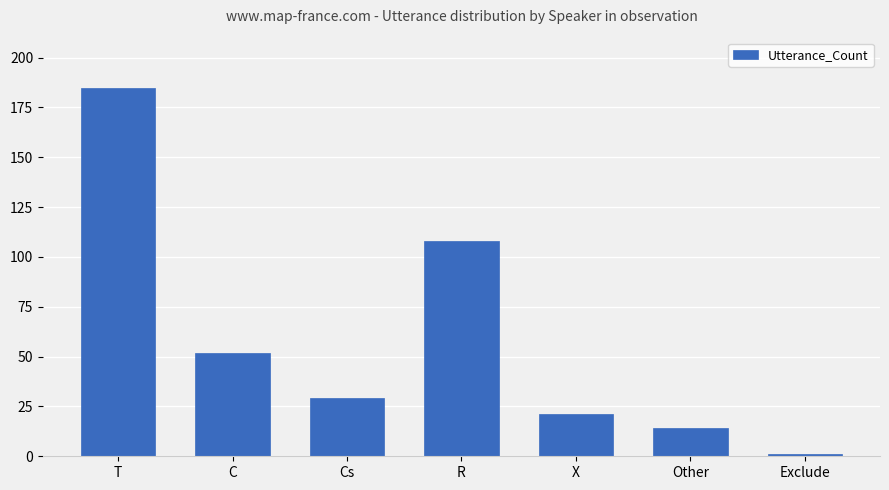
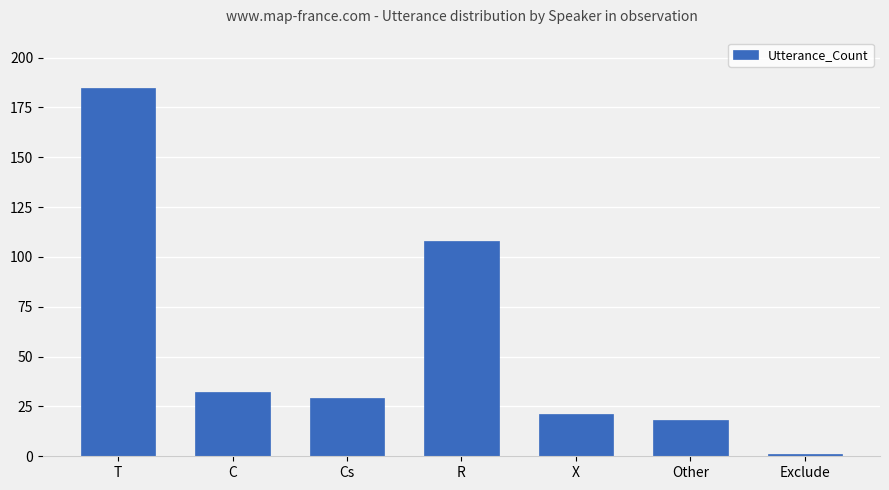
  {
    "T": 185,
-   "C": 52,
+   "C": 32,
    "Cs": 29,
    "R": 108,
    "X": 21,
-   "Other": 14
+   "Other": 18
  }
